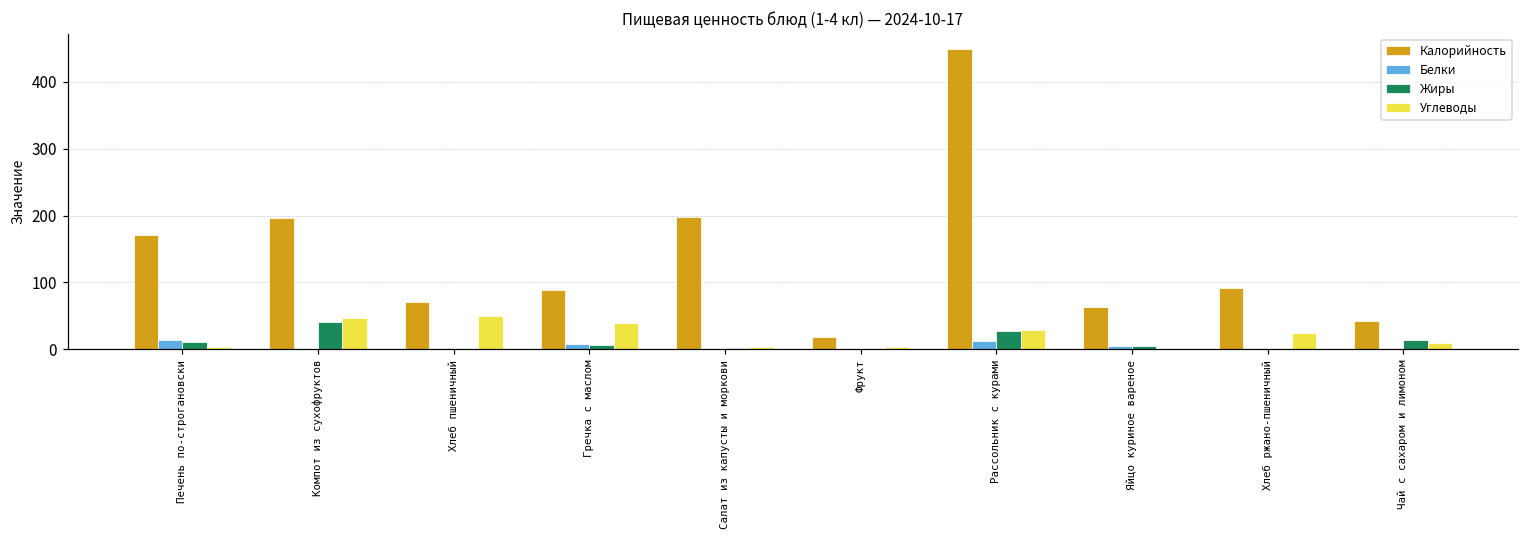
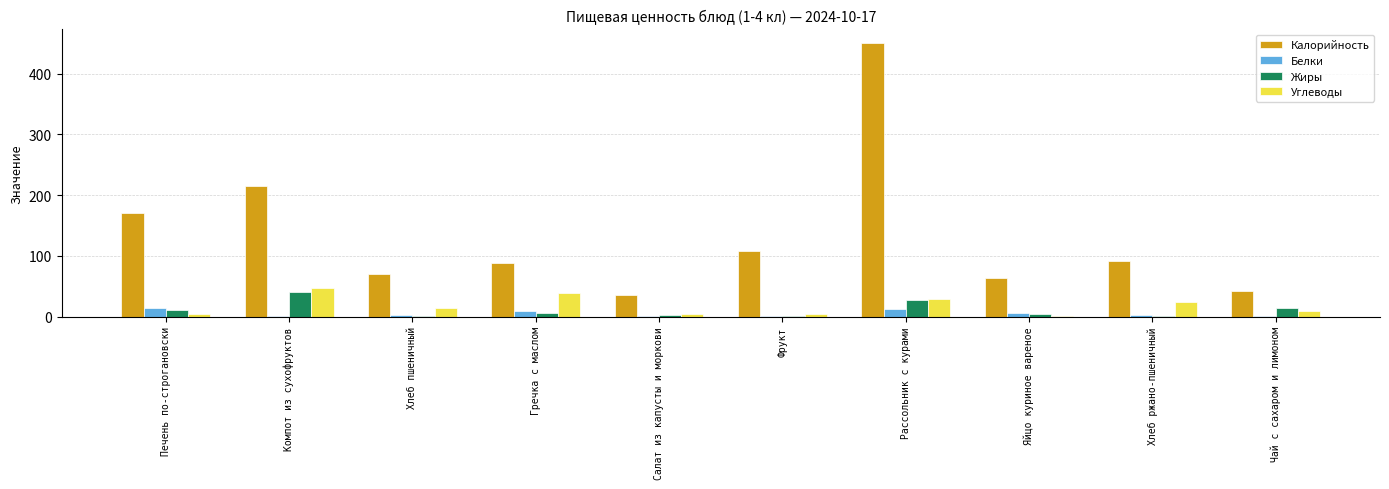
  {
    "Калорийность": {
      "Печень по-строгановски": 170,
-     "Компот из сухофруктов": 200,
+     "Компот из сухофруктов": 210,
      "Хлеб пшеничный": 70,
      "Гречка с маслом": 90,
-     "Салат из капусты и моркови": 200,
-     "Фрукт": 20,
+     "Салат из капусты и моркови": 40,
+     "Фрукт": 110,
      "Рассольник с курами": 450,
      "Яйцо куриное вареное": 60,
      "Хлеб ржано-пшеничный": 90,
      "Чай с сахаром и лимоном": 40
    },
    "Белки": {
      "Печень по-строгановски": 10,
      "Гречка с маслом": 10,
      "Рассольник с курами": 10,
      "Яйцо куриное вареное": 10
    },
    "Жиры": {
      "Печень по-строгановски": 10,
      "Компот из сухофруктов": 40,
      "Гречка с маслом": 10,
      "Рассольник с курами": 30,
      "Яйцо куриное вареное": 0,
      "Чай с сахаром и лимоном": 10
    },
    "Углеводы": {
      "Компот из сухофруктов": 50,
-     "Хлеб пшеничный": 50,
+     "Хлеб пшеничный": 10,
      "Гречка с маслом": 40,
      "Рассольник с курами": 30,
      "Хлеб ржано-пшеничный": 20,
      "Чай с сахаром и лимоном": 10
    }
  }
